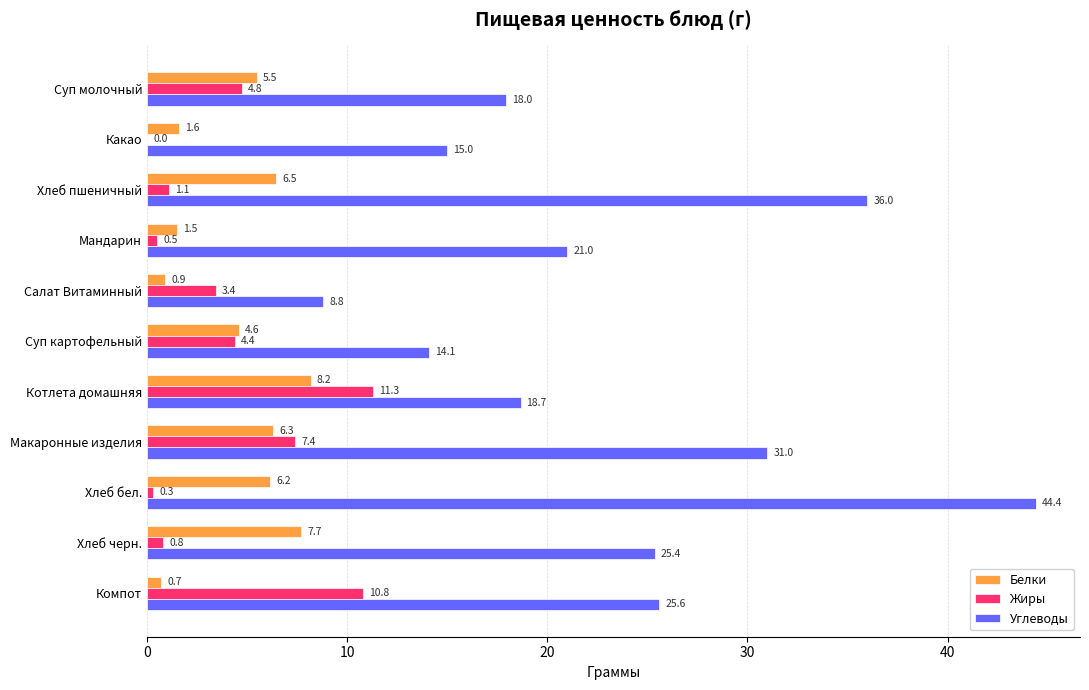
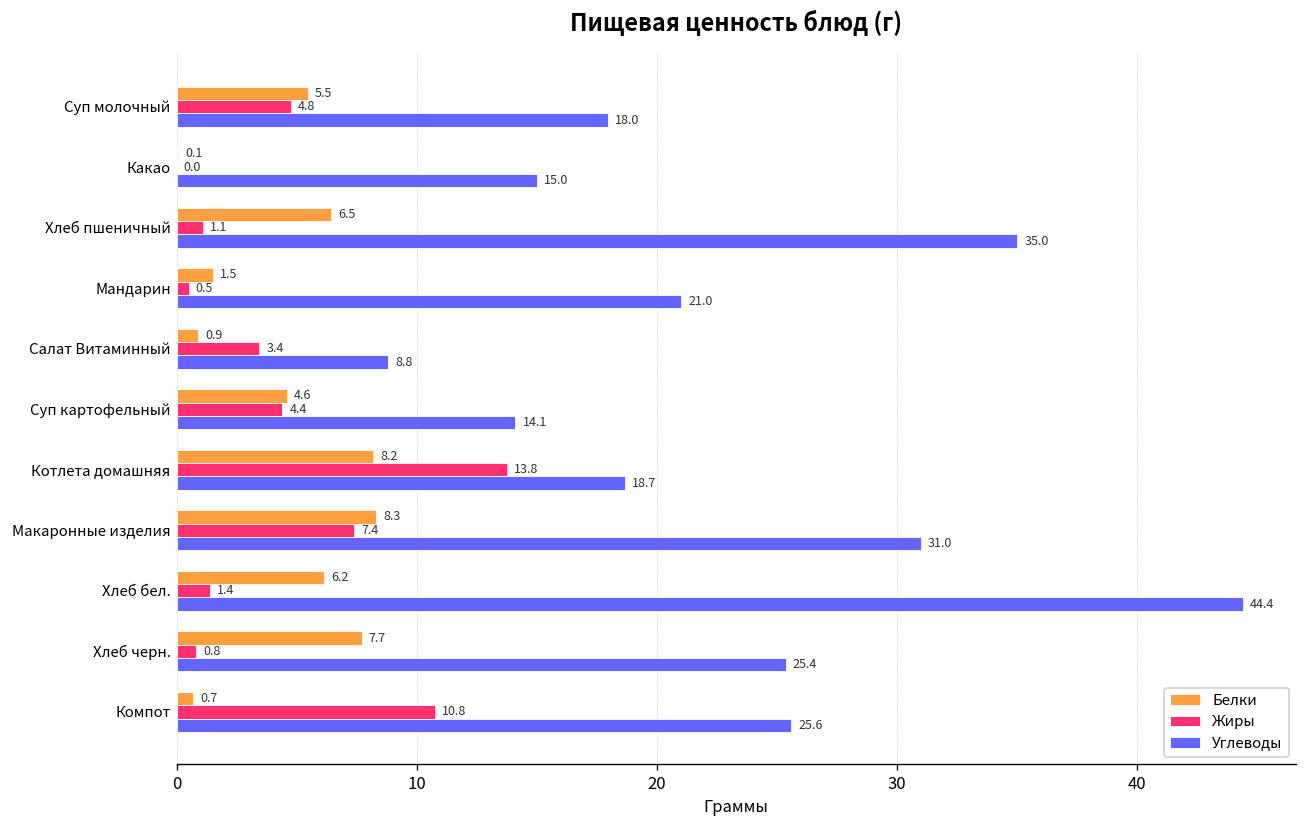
  {
    "Белки": {
      "Суп молочный": 5.5,
-     "Какао": 1.6,
+     "Какао": 0.1,
      "Хлеб пшеничный": 6.5,
      "Мандарин": 1.5,
      "Салат Витаминный": 0.9,
      "Суп картофельный": 4.6,
      "Котлета домашняя": 8.2,
-     "Макаронные изделия": 6.3,
+     "Макаронные изделия": 8.3,
      "Хлеб бел.": 6.2,
      "Хлеб черн.": 7.7,
      "Компот": 0.7
    },
    "Жиры": {
      "Суп молочный": 4.8,
      "Какао": 0.0,
      "Хлеб пшеничный": 1.1,
      "Мандарин": 0.5,
      "Салат Витаминный": 3.4,
      "Суп картофельный": 4.4,
-     "Котлета домашняя": 11.3,
+     "Котлета домашняя": 13.8,
      "Макаронные изделия": 7.4,
-     "Хлеб бел.": 0.3,
+     "Хлеб бел.": 1.4,
      "Хлеб черн.": 0.8,
      "Компот": 10.8
    },
    "Углеводы": {
      "Суп молочный": 18.0,
      "Какао": 15.0,
-     "Хлеб пшеничный": 36.0,
+     "Хлеб пшеничный": 35.0,
      "Мандарин": 21.0,
      "Салат Витаминный": 8.8,
      "Суп картофельный": 14.1,
      "Котлета домашняя": 18.7,
      "Макаронные изделия": 31.0,
      "Хлеб бел.": 44.4,
      "Хлеб черн.": 25.4,
      "Компот": 25.6
    }
  }
